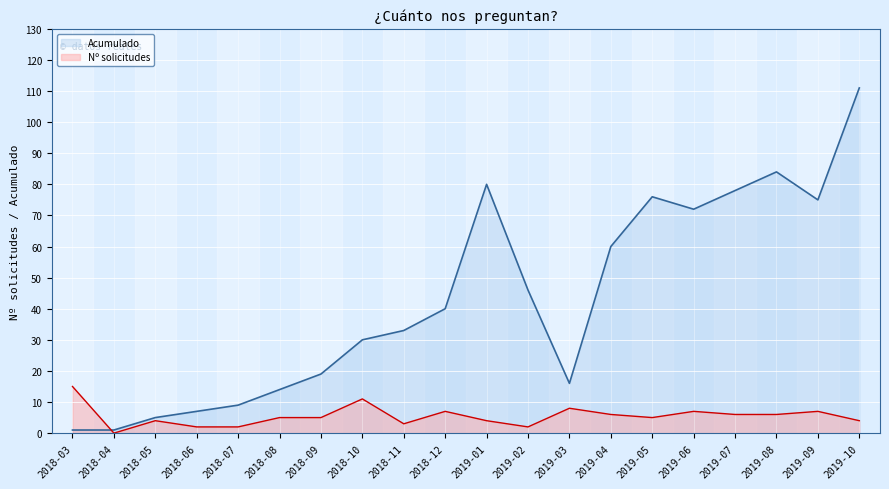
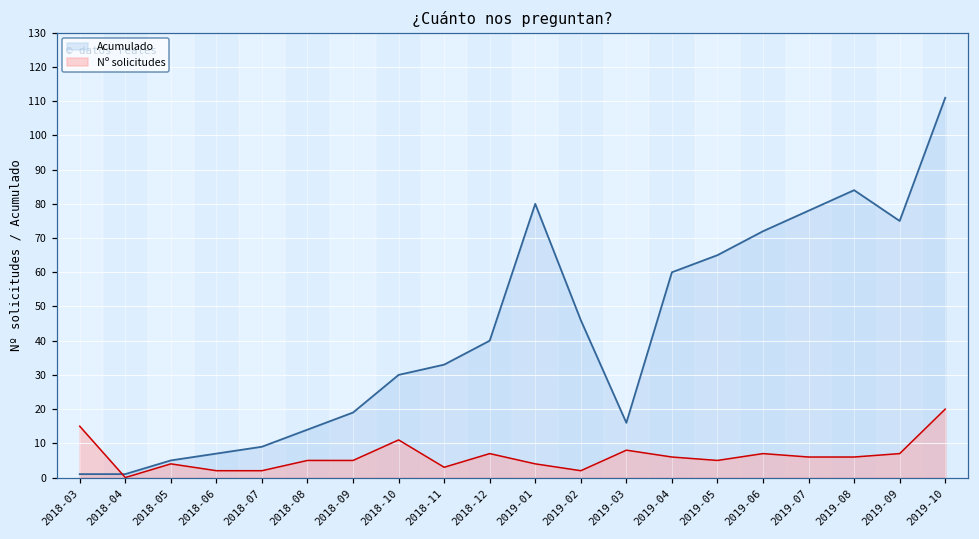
  {
    "Acumulado": {
      "2018-03": 1,
      "2018-04": 1,
      "2018-05": 5,
      "2018-06": 7,
      "2018-07": 9,
      "2018-08": 14,
      "2018-09": 19,
      "2018-10": 30,
      "2018-11": 33,
      "2018-12": 40,
      "2019-01": 80,
      "2019-02": 46,
      "2019-03": 16,
      "2019-04": 60,
-     "2019-05": 76,
+     "2019-05": 65,
      "2019-06": 72,
      "2019-07": 78,
      "2019-08": 84,
      "2019-09": 75,
      "2019-10": 111
    },
    "Nº solicitudes": {
      "2018-03": 15,
      "2018-04": 0,
      "2018-05": 4,
      "2018-06": 2,
      "2018-07": 2,
      "2018-08": 5,
      "2018-09": 5,
      "2018-10": 11,
      "2018-11": 3,
      "2018-12": 7,
      "2019-01": 4,
      "2019-02": 2,
      "2019-03": 8,
      "2019-04": 6,
      "2019-05": 5,
      "2019-06": 7,
      "2019-07": 6,
      "2019-08": 6,
      "2019-09": 7,
-     "2019-10": 4
+     "2019-10": 20
    }
  }
